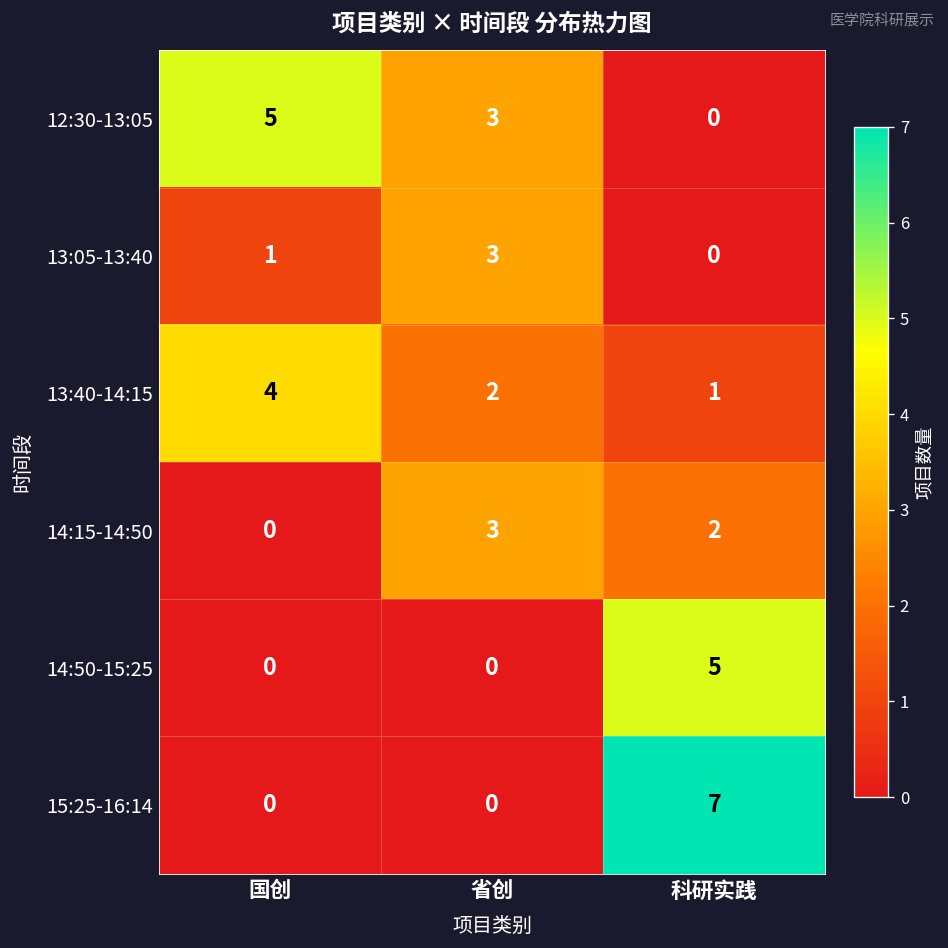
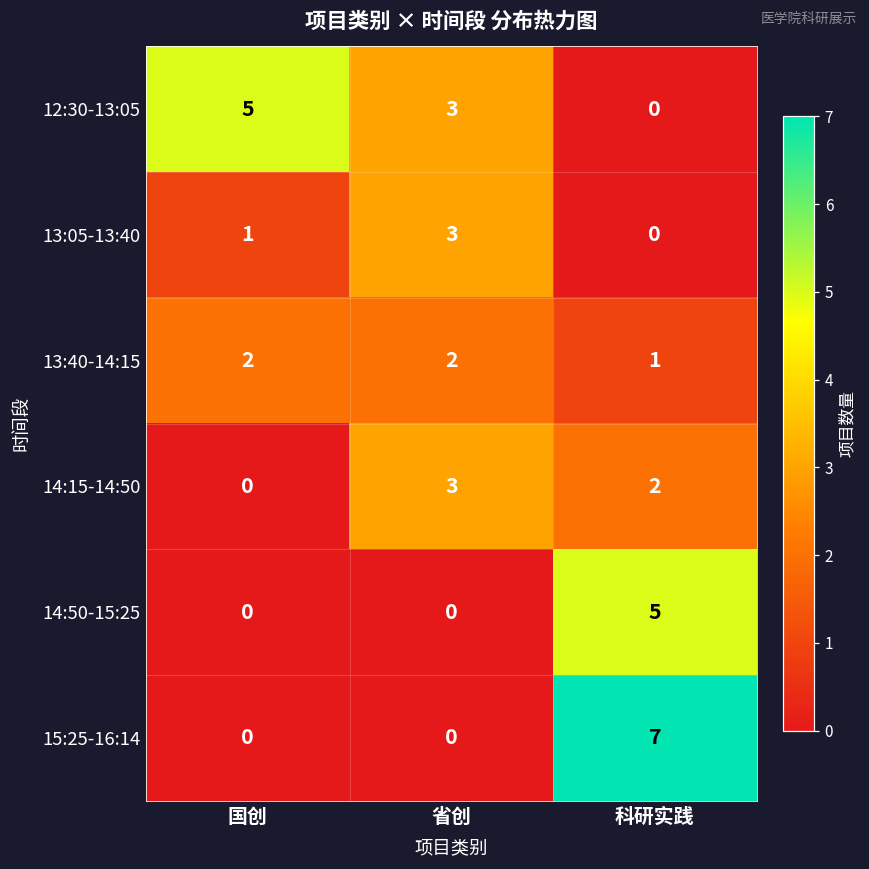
  {
    "12:30-13:05": {
      "国创": 5,
      "省创": 3,
      "科研实践": 0
    },
    "13:05-13:40": {
      "国创": 1,
      "省创": 3,
      "科研实践": 0
    },
    "13:40-14:15": {
-     "国创": 4,
+     "国创": 2,
      "省创": 2,
      "科研实践": 1
    },
    "14:15-14:50": {
      "国创": 0,
      "省创": 3,
      "科研实践": 2
    },
    "14:50-15:25": {
      "国创": 0,
      "省创": 0,
      "科研实践": 5
    },
    "15:25-16:14": {
      "国创": 0,
      "省创": 0,
      "科研实践": 7
    }
  }
